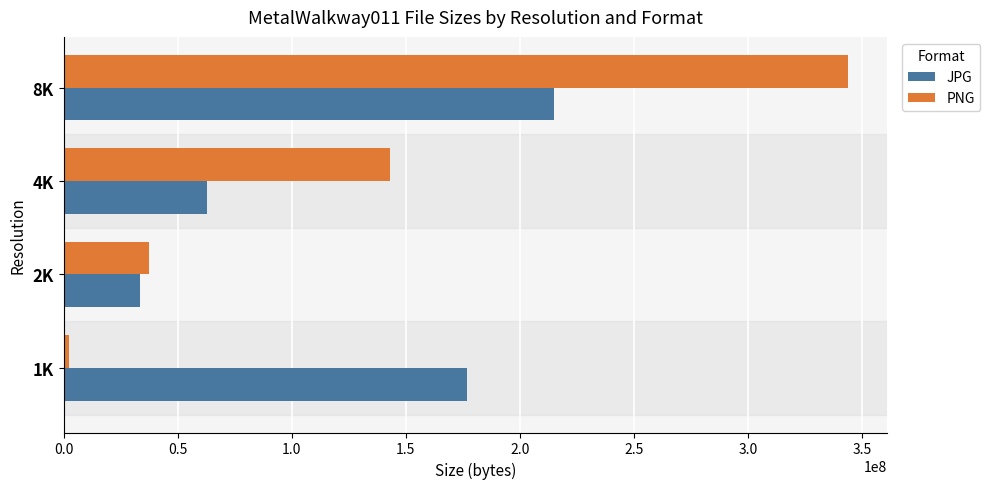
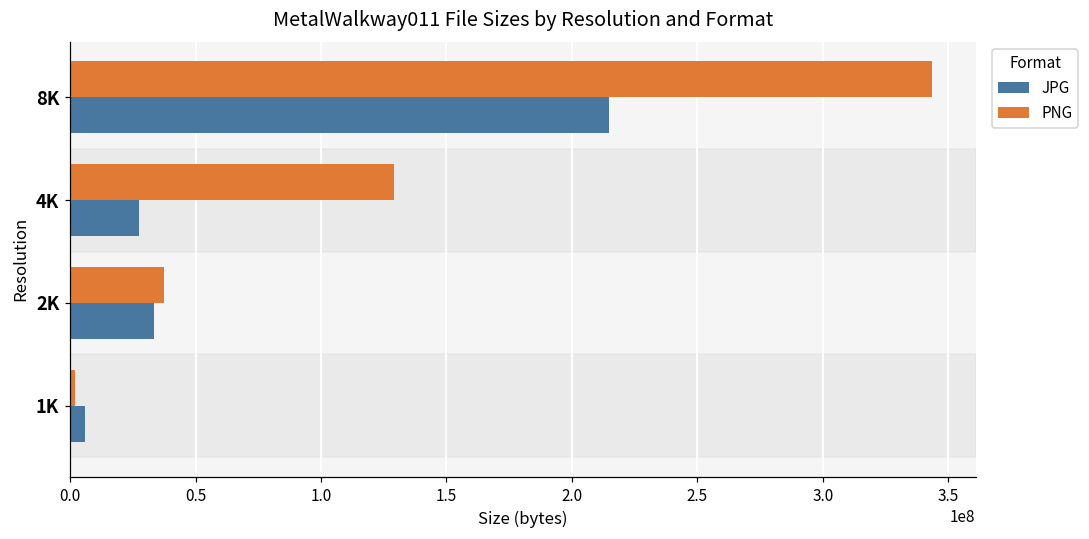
  {
    "JPG": {
      "8K": 215000000,
-     "4K": 63000000,
+     "4K": 27000000,
      "2K": 33000000,
-     "1K": 177000000
+     "1K": 6000000
    },
    "PNG": {
      "8K": 344000000,
-     "4K": 143000000,
+     "4K": 129000000,
      "2K": 37000000,
      "1K": 2000000
    }
  }
